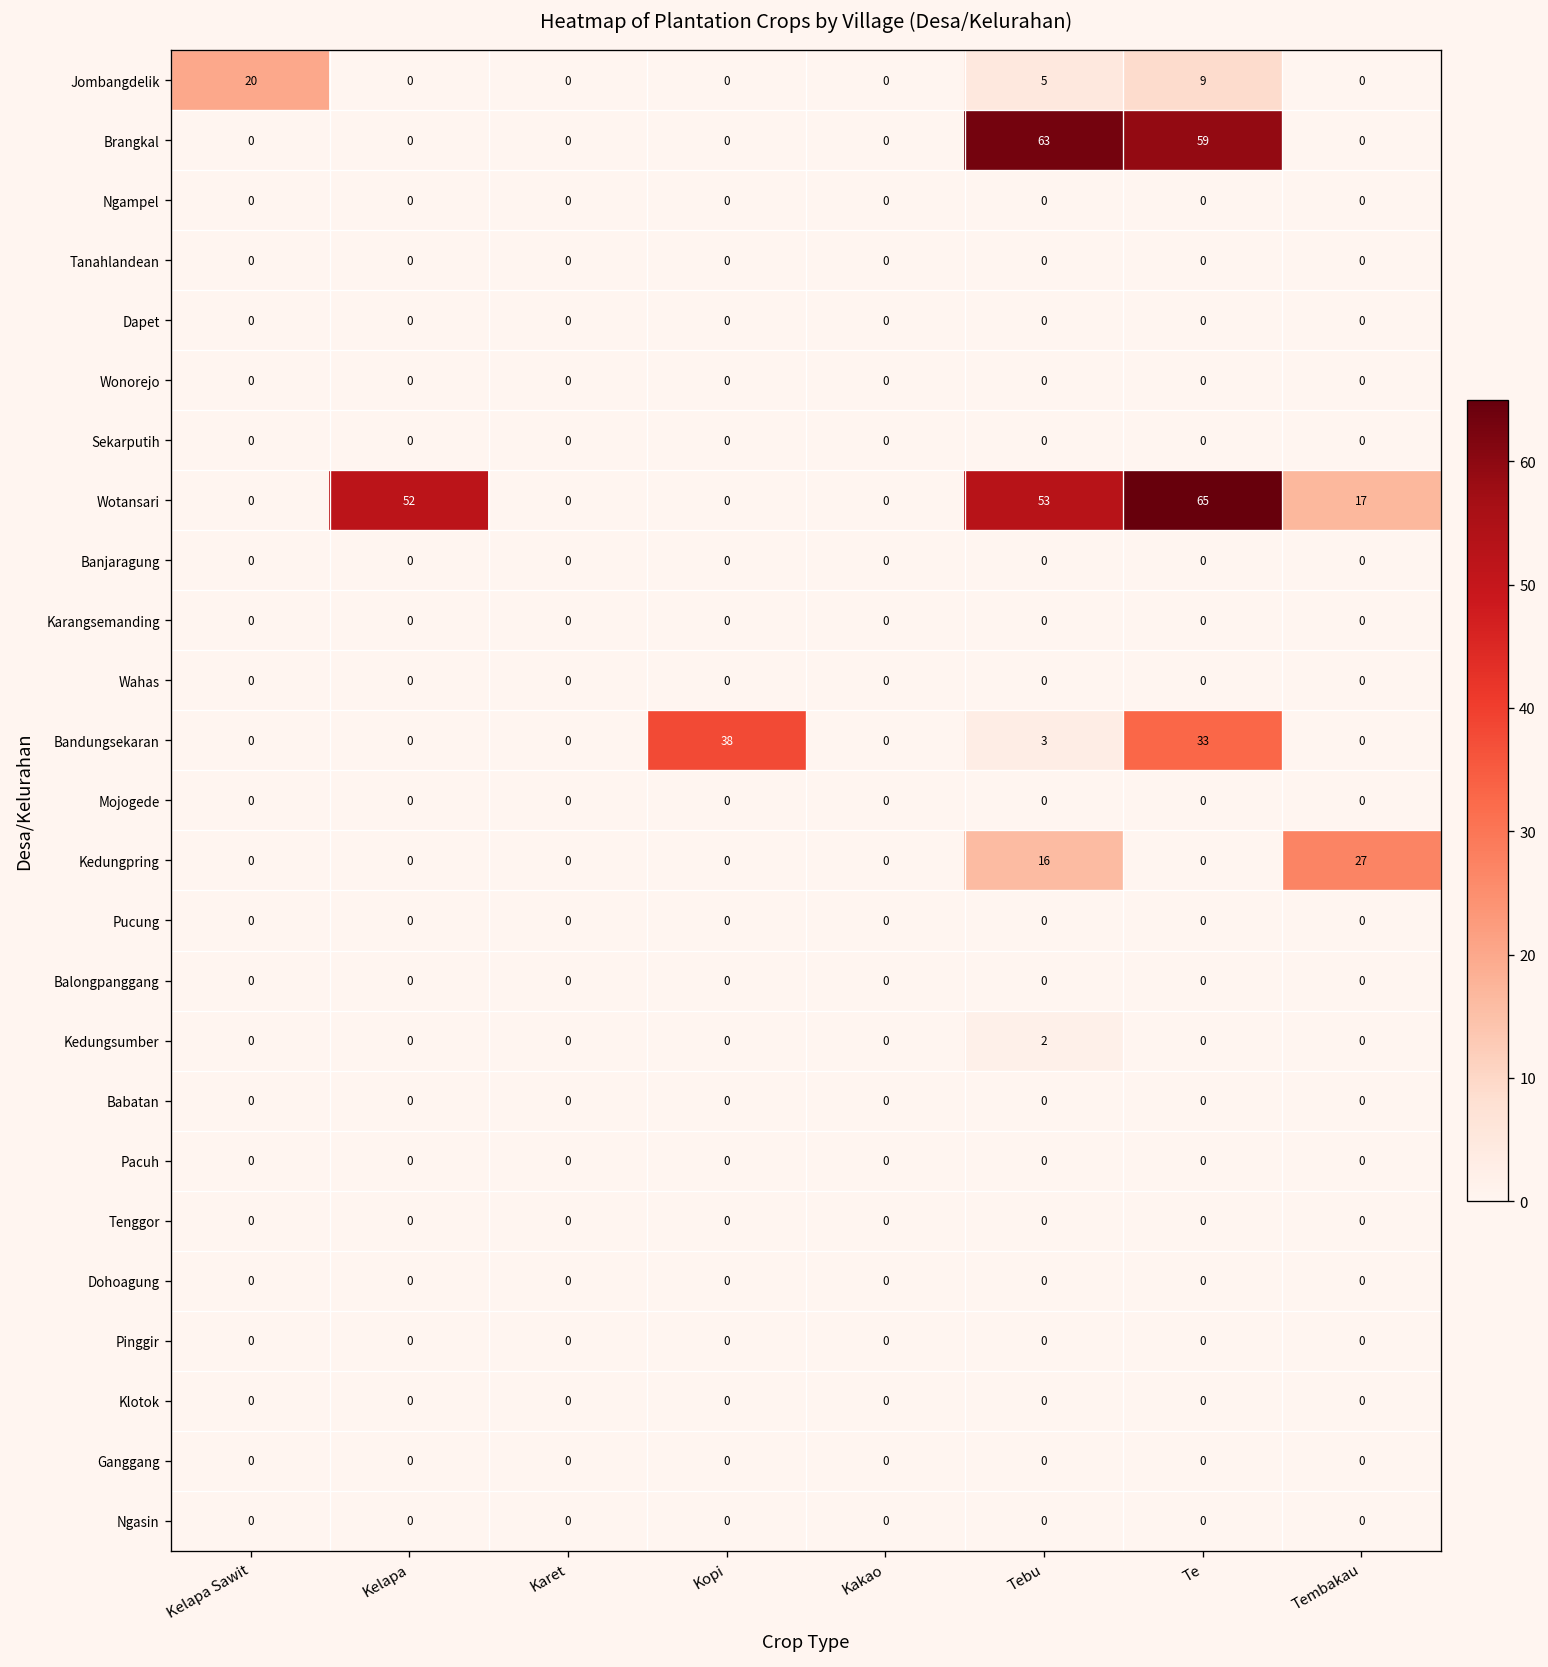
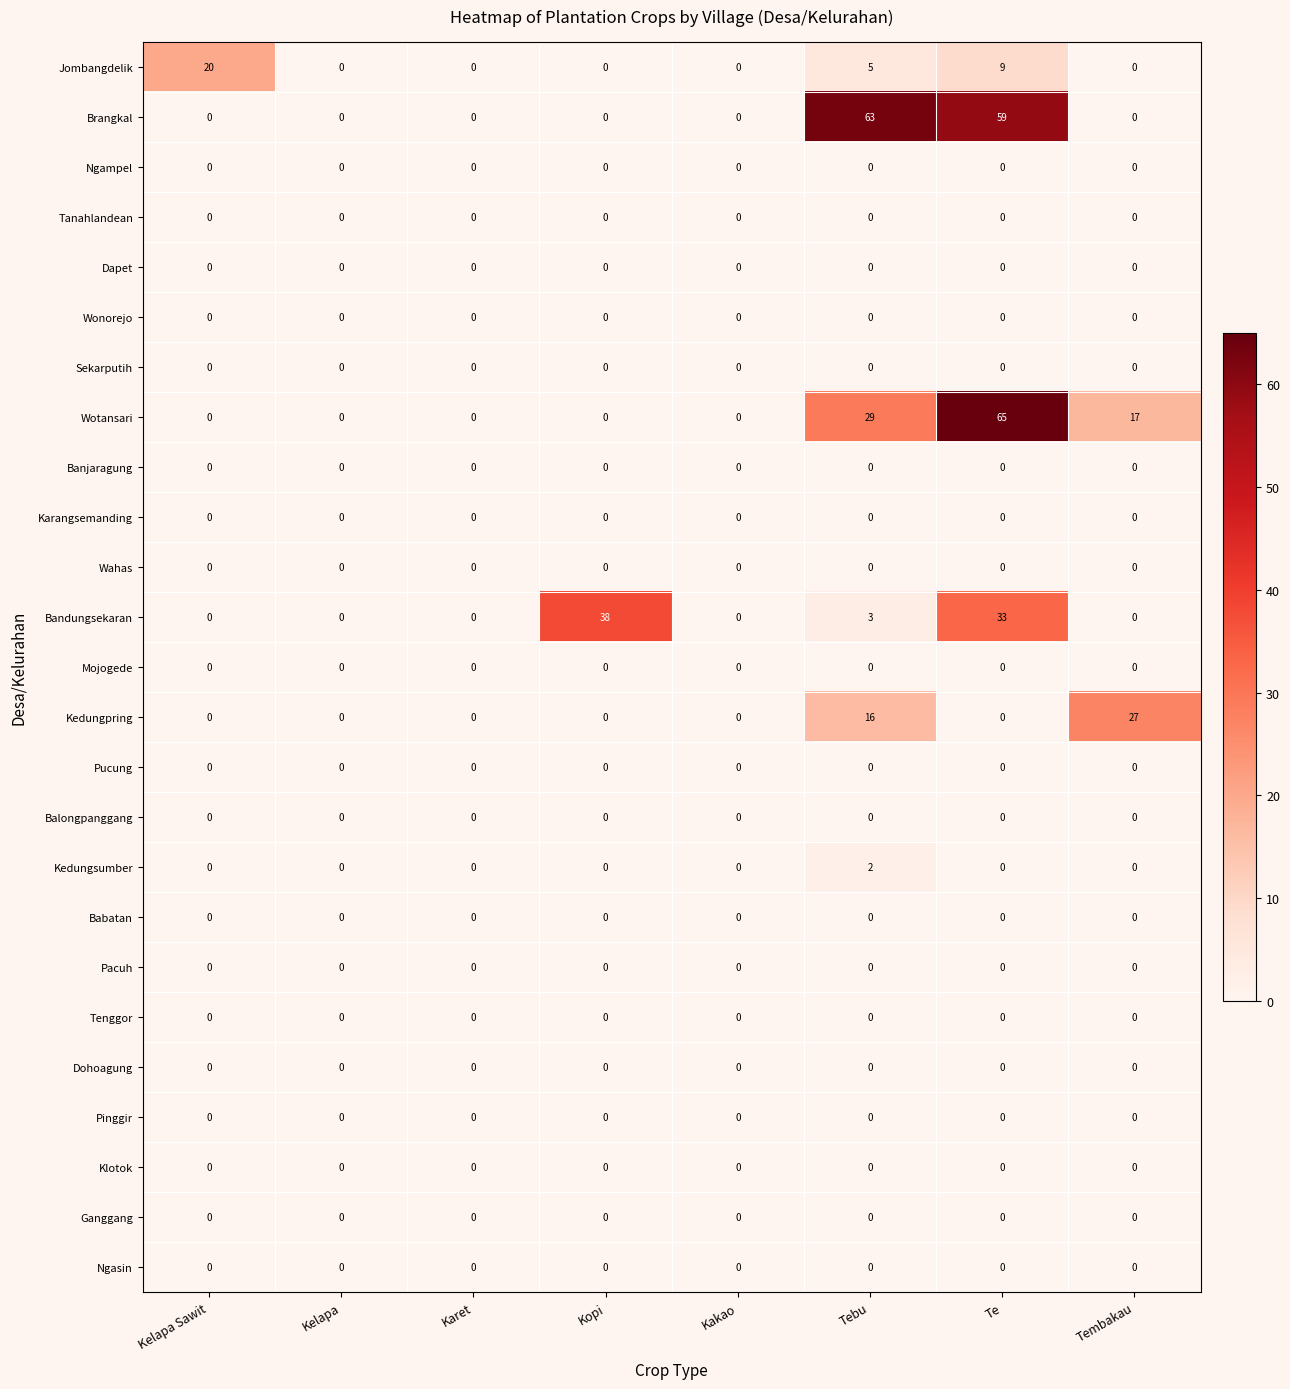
  {
    "Jombangdelik": {
      "Kelapa Sawit": 20,
      "Kelapa": 0,
      "Karet": 0,
      "Kopi": 0,
      "Kakao": 0,
      "Tebu": 5,
      "Te": 9,
      "Tembakau": 0
    },
    "Brangkal": {
      "Kelapa Sawit": 0,
      "Kelapa": 0,
      "Karet": 0,
      "Kopi": 0,
      "Kakao": 0,
      "Tebu": 63,
      "Te": 59,
      "Tembakau": 0
    },
    "Ngampel": {
      "Kelapa Sawit": 0,
      "Kelapa": 0,
      "Karet": 0,
      "Kopi": 0,
      "Kakao": 0,
      "Tebu": 0,
      "Te": 0,
      "Tembakau": 0
    },
    "Tanahlandean": {
      "Kelapa Sawit": 0,
      "Kelapa": 0,
      "Karet": 0,
      "Kopi": 0,
      "Kakao": 0,
      "Tebu": 0,
      "Te": 0,
      "Tembakau": 0
    },
    "Dapet": {
      "Kelapa Sawit": 0,
      "Kelapa": 0,
      "Karet": 0,
      "Kopi": 0,
      "Kakao": 0,
      "Tebu": 0,
      "Te": 0,
      "Tembakau": 0
    },
    "Wonorejo": {
      "Kelapa Sawit": 0,
      "Kelapa": 0,
      "Karet": 0,
      "Kopi": 0,
      "Kakao": 0,
      "Tebu": 0,
      "Te": 0,
      "Tembakau": 0
    },
    "Sekarputih": {
      "Kelapa Sawit": 0,
      "Kelapa": 0,
      "Karet": 0,
      "Kopi": 0,
      "Kakao": 0,
      "Tebu": 0,
      "Te": 0,
      "Tembakau": 0
    },
    "Wotansari": {
      "Kelapa Sawit": 0,
-     "Kelapa": 52,
+     "Kelapa": 0,
      "Karet": 0,
      "Kopi": 0,
      "Kakao": 0,
-     "Tebu": 53,
+     "Tebu": 29,
      "Te": 65,
      "Tembakau": 17
    },
    "Banjaragung": {
      "Kelapa Sawit": 0,
      "Kelapa": 0,
      "Karet": 0,
      "Kopi": 0,
      "Kakao": 0,
      "Tebu": 0,
      "Te": 0,
      "Tembakau": 0
    },
    "Karangsemanding": {
      "Kelapa Sawit": 0,
      "Kelapa": 0,
      "Karet": 0,
      "Kopi": 0,
      "Kakao": 0,
      "Tebu": 0,
      "Te": 0,
      "Tembakau": 0
    },
    "Wahas": {
      "Kelapa Sawit": 0,
      "Kelapa": 0,
      "Karet": 0,
      "Kopi": 0,
      "Kakao": 0,
      "Tebu": 0,
      "Te": 0,
      "Tembakau": 0
    },
    "Bandungsekaran": {
      "Kelapa Sawit": 0,
      "Kelapa": 0,
      "Karet": 0,
      "Kopi": 38,
      "Kakao": 0,
      "Tebu": 3,
      "Te": 33,
      "Tembakau": 0
    },
    "Mojogede": {
      "Kelapa Sawit": 0,
      "Kelapa": 0,
      "Karet": 0,
      "Kopi": 0,
      "Kakao": 0,
      "Tebu": 0,
      "Te": 0,
      "Tembakau": 0
    },
    "Kedungpring": {
      "Kelapa Sawit": 0,
      "Kelapa": 0,
      "Karet": 0,
      "Kopi": 0,
      "Kakao": 0,
      "Tebu": 16,
      "Te": 0,
      "Tembakau": 27
    },
    "Pucung": {
      "Kelapa Sawit": 0,
      "Kelapa": 0,
      "Karet": 0,
      "Kopi": 0,
      "Kakao": 0,
      "Tebu": 0,
      "Te": 0,
      "Tembakau": 0
    },
    "Balongpanggang": {
      "Kelapa Sawit": 0,
      "Kelapa": 0,
      "Karet": 0,
      "Kopi": 0,
      "Kakao": 0,
      "Tebu": 0,
      "Te": 0,
      "Tembakau": 0
    },
    "Kedungsumber": {
      "Kelapa Sawit": 0,
      "Kelapa": 0,
      "Karet": 0,
      "Kopi": 0,
      "Kakao": 0,
      "Tebu": 2,
      "Te": 0,
      "Tembakau": 0
    },
    "Babatan": {
      "Kelapa Sawit": 0,
      "Kelapa": 0,
      "Karet": 0,
      "Kopi": 0,
      "Kakao": 0,
      "Tebu": 0,
      "Te": 0,
      "Tembakau": 0
    },
    "Pacuh": {
      "Kelapa Sawit": 0,
      "Kelapa": 0,
      "Karet": 0,
      "Kopi": 0,
      "Kakao": 0,
      "Tebu": 0,
      "Te": 0,
      "Tembakau": 0
    },
    "Tenggor": {
      "Kelapa Sawit": 0,
      "Kelapa": 0,
      "Karet": 0,
      "Kopi": 0,
      "Kakao": 0,
      "Tebu": 0,
      "Te": 0,
      "Tembakau": 0
    },
    "Dohoagung": {
      "Kelapa Sawit": 0,
      "Kelapa": 0,
      "Karet": 0,
      "Kopi": 0,
      "Kakao": 0,
      "Tebu": 0,
      "Te": 0,
      "Tembakau": 0
    },
    "Pinggir": {
      "Kelapa Sawit": 0,
      "Kelapa": 0,
      "Karet": 0,
      "Kopi": 0,
      "Kakao": 0,
      "Tebu": 0,
      "Te": 0,
      "Tembakau": 0
    },
    "Klotok": {
      "Kelapa Sawit": 0,
      "Kelapa": 0,
      "Karet": 0,
      "Kopi": 0,
      "Kakao": 0,
      "Tebu": 0,
      "Te": 0,
      "Tembakau": 0
    },
    "Ganggang": {
      "Kelapa Sawit": 0,
      "Kelapa": 0,
      "Karet": 0,
      "Kopi": 0,
      "Kakao": 0,
      "Tebu": 0,
      "Te": 0,
      "Tembakau": 0
    },
    "Ngasin": {
      "Kelapa Sawit": 0,
      "Kelapa": 0,
      "Karet": 0,
      "Kopi": 0,
      "Kakao": 0,
      "Tebu": 0,
      "Te": 0,
      "Tembakau": 0
    }
  }
